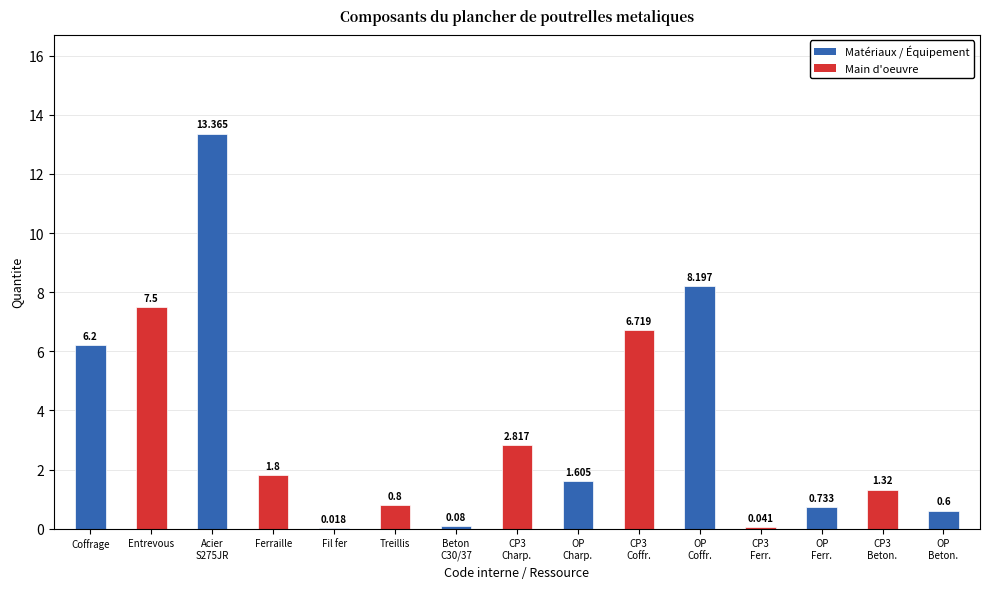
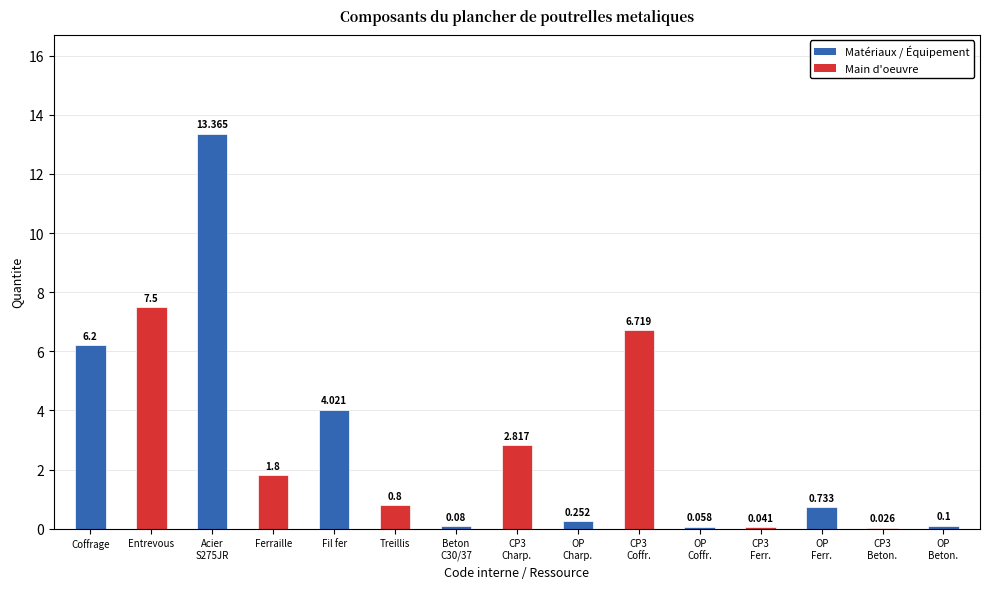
  {
    "Coffrage": 6.2,
    "Entrevous": 7.5,
    "Acier S275JR": 13.365,
    "Ferraille": 1.8,
-   "Fil fer": 0.018,
+   "Fil fer": 4.021,
    "Treillis": 0.8,
    "Beton C30/37": 0.08,
    "CP3 Charp.": 2.817,
-   "OP Charp.": 1.605,
+   "OP Charp.": 0.252,
    "CP3 Coffr.": 6.719,
-   "OP Coffr.": 8.197,
+   "OP Coffr.": 0.058,
    "CP3 Ferr.": 0.041,
    "OP Ferr.": 0.733,
-   "CP3 Beton.": 1.32,
-   "OP Beton.": 0.6
+   "CP3 Beton.": 0.026,
+   "OP Beton.": 0.1
  }
